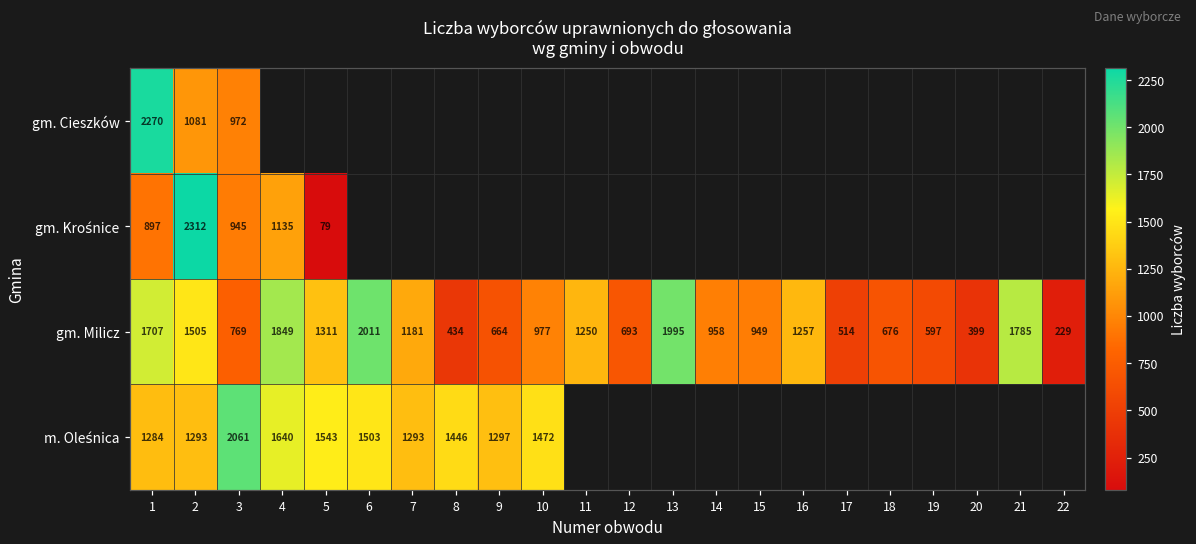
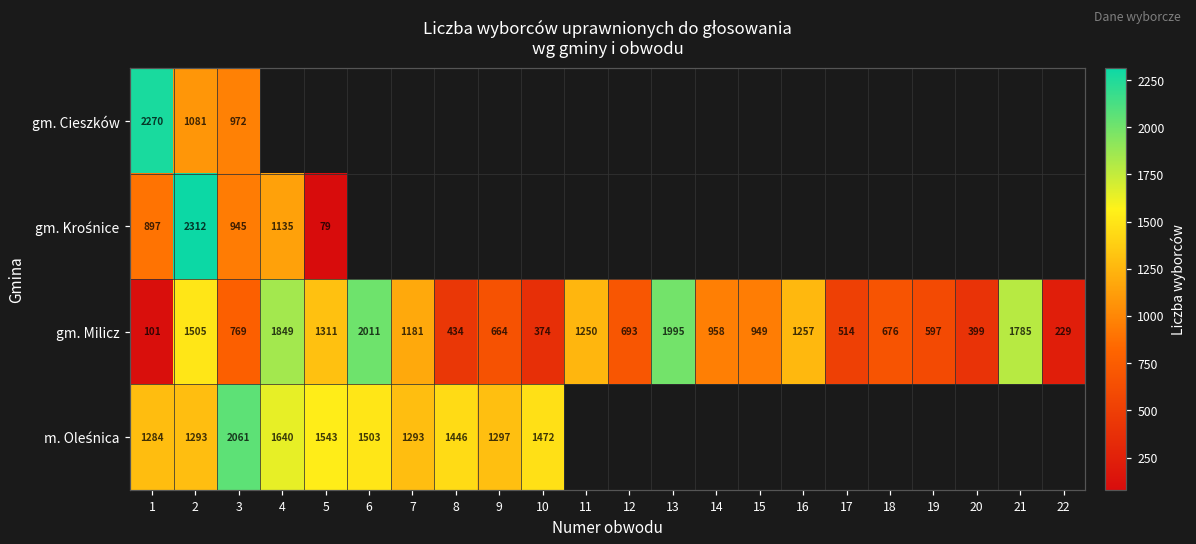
  {
    "gm. Cieszków": {
      "1": 2270,
      "2": 1081,
      "3": 972
    },
    "gm. Krośnice": {
      "1": 897,
      "2": 2312,
      "3": 945,
      "4": 1135,
      "5": 79
    },
    "gm. Milicz": {
-     "1": 1707,
+     "1": 101,
      "2": 1505,
      "3": 769,
      "4": 1849,
      "5": 1311,
      "6": 2011,
      "7": 1181,
      "8": 434,
      "9": 664,
-     "10": 977,
+     "10": 374,
      "11": 1250,
      "12": 693,
      "13": 1995,
      "14": 958,
      "15": 949,
      "16": 1257,
      "17": 514,
      "18": 676,
      "19": 597,
      "20": 399,
      "21": 1785,
      "22": 229
    },
    "m. Oleśnica": {
      "1": 1284,
      "2": 1293,
      "3": 2061,
      "4": 1640,
      "5": 1543,
      "6": 1503,
      "7": 1293,
      "8": 1446,
      "9": 1297,
      "10": 1472
    }
  }
